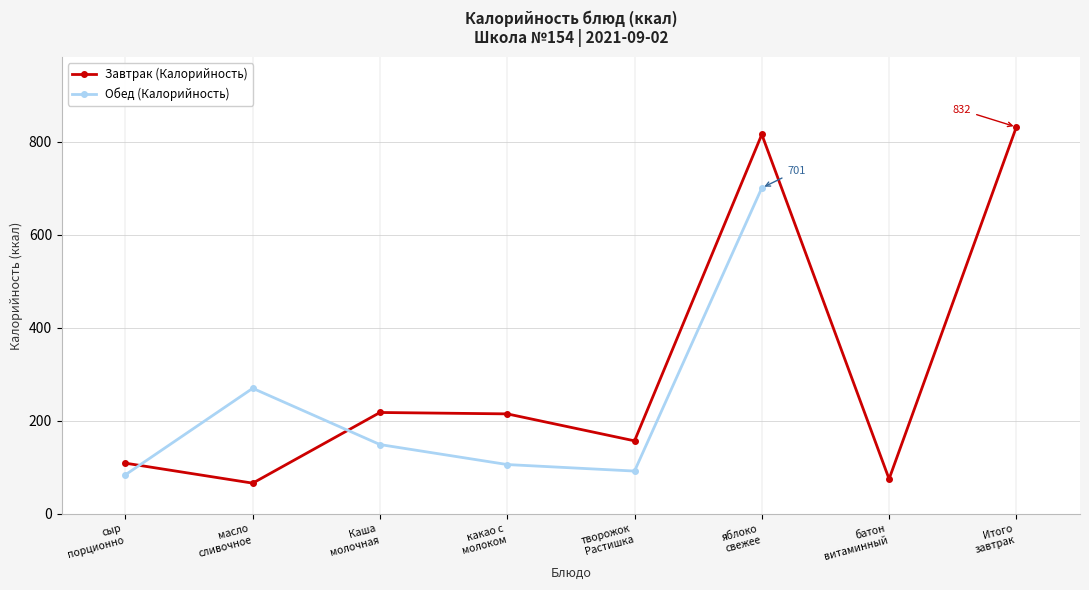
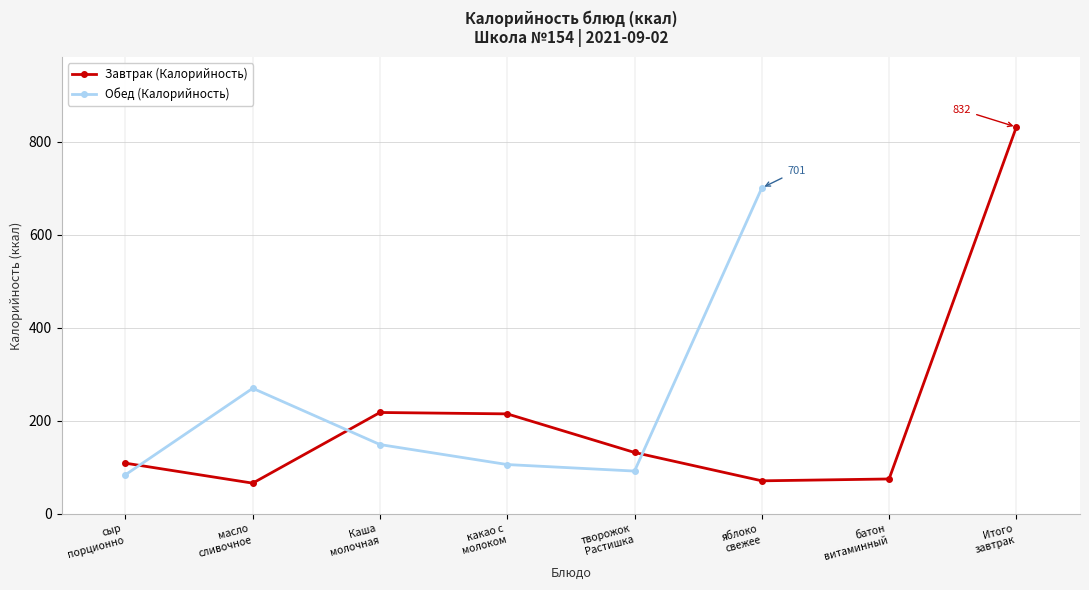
  {
    "Завтрак (Калорийность)": {
      "сыр порционно": 110,
      "масло сливочное": 70,
      "Каша молочная": 220,
      "какао с молоком": 220,
-     "творожок Растишка": 160,
-     "яблоко свежее": 820,
+     "творожок Растишка": 130,
+     "яблоко свежее": 70,
      "батон витаминный": 80
    },
    "Обед (Калорийность)": {
      "яблоко свежее": 701
    }
  }
